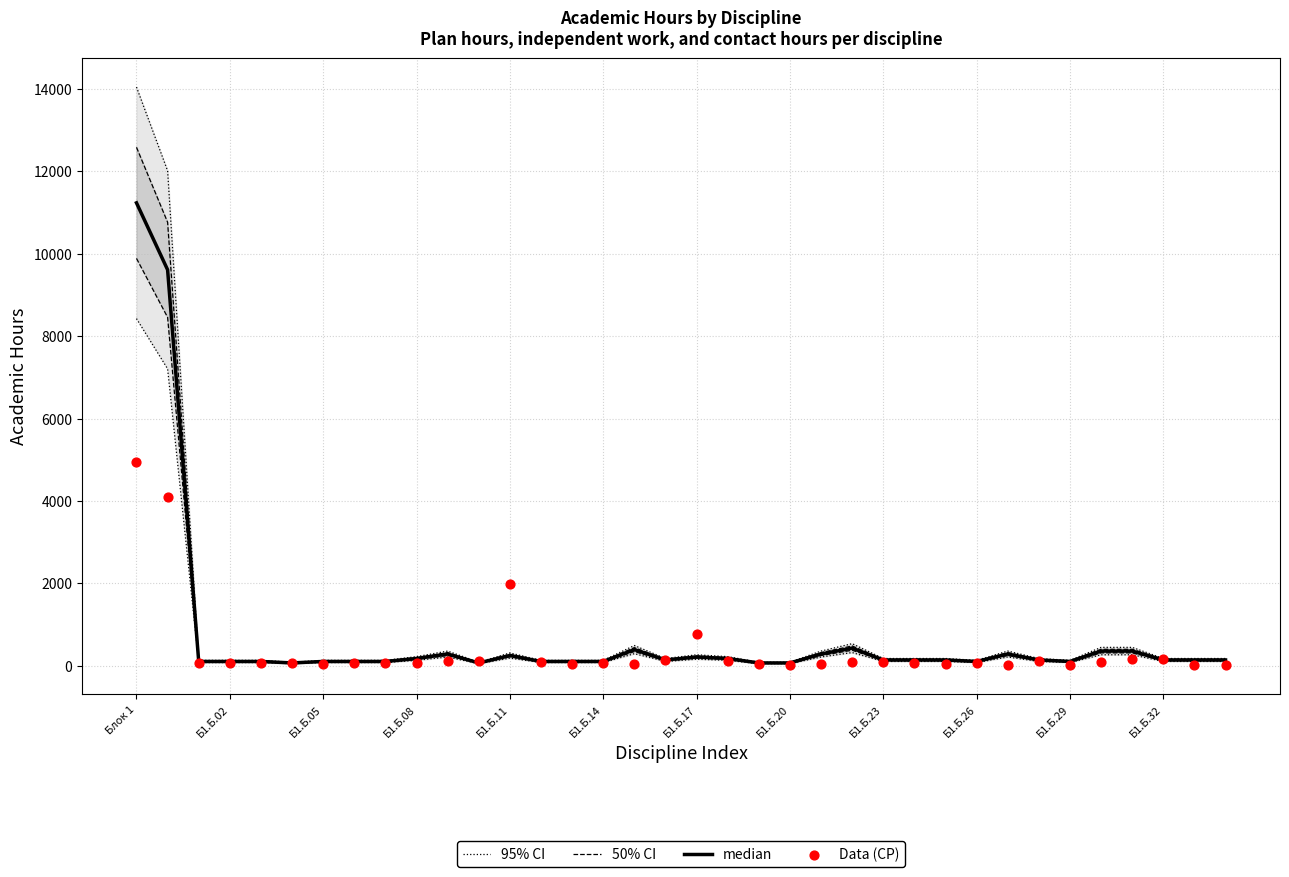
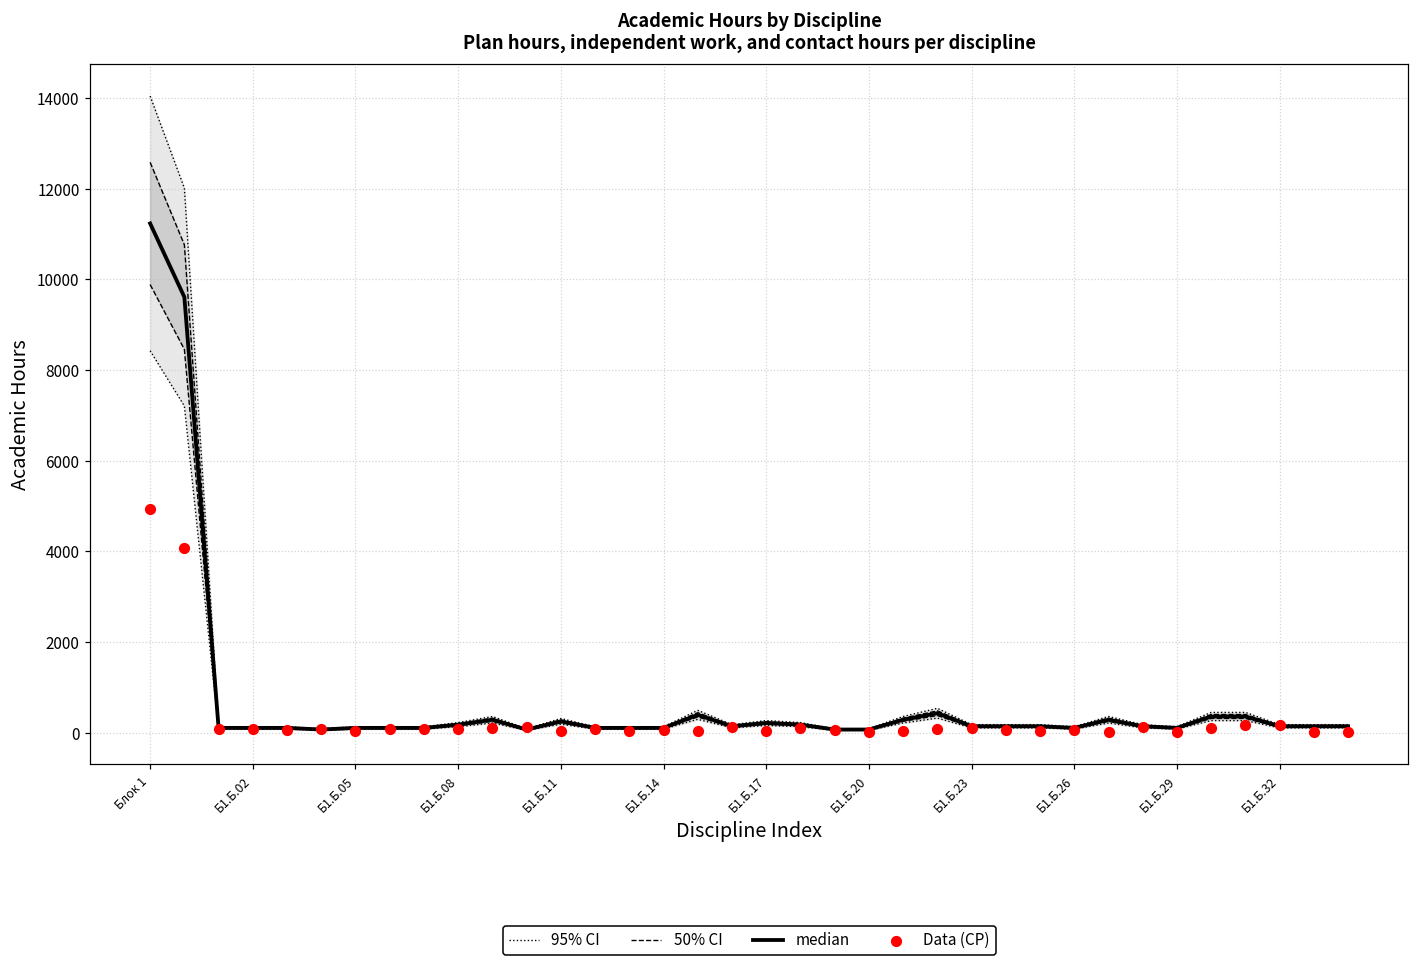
  {
    "Data (СР)": {
-     "Б1.Б.11": 2000,
-     "Б1.Б.17": 800
+     "Б1.Б.11": 0,
+     "Б1.Б.17": 0
    }
  }
